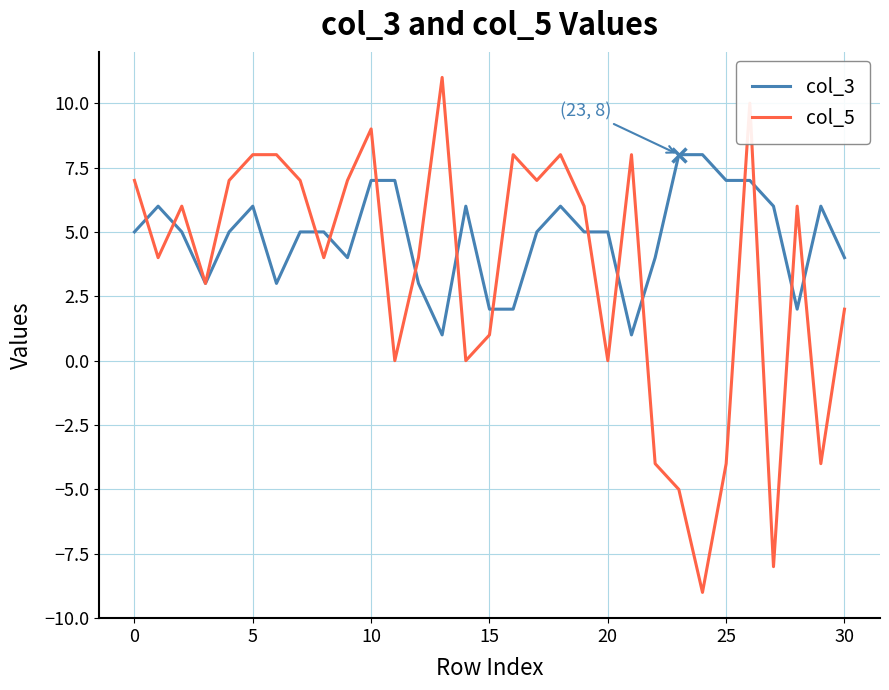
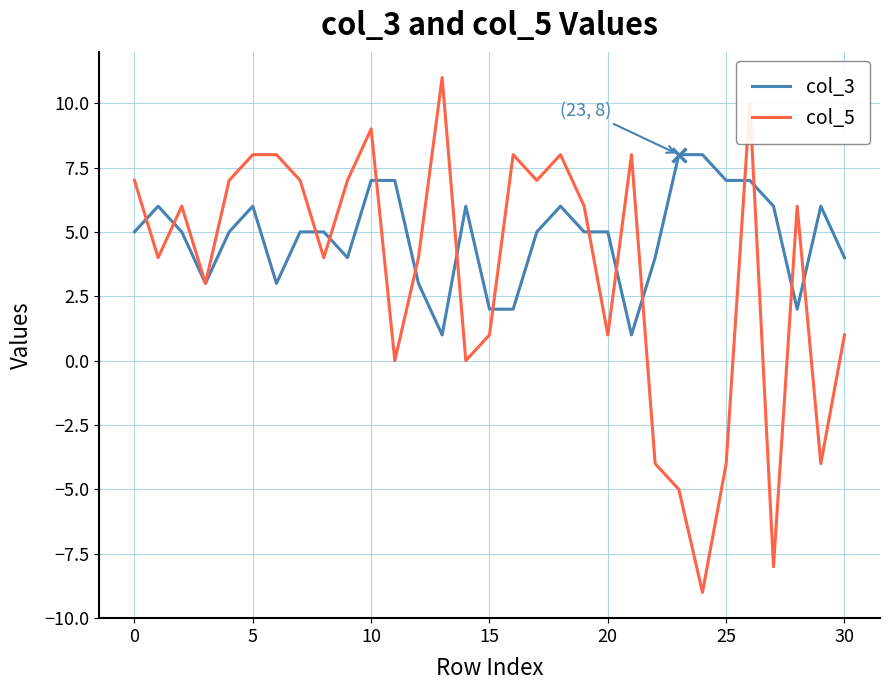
  {
    "col_5": {
      "0": 7,
      "5": 8,
      "10": 9,
      "15": 1,
-     "20": 0,
+     "20": 1,
      "25": -4,
-     "30": 2
+     "30": 1
    }
  }
